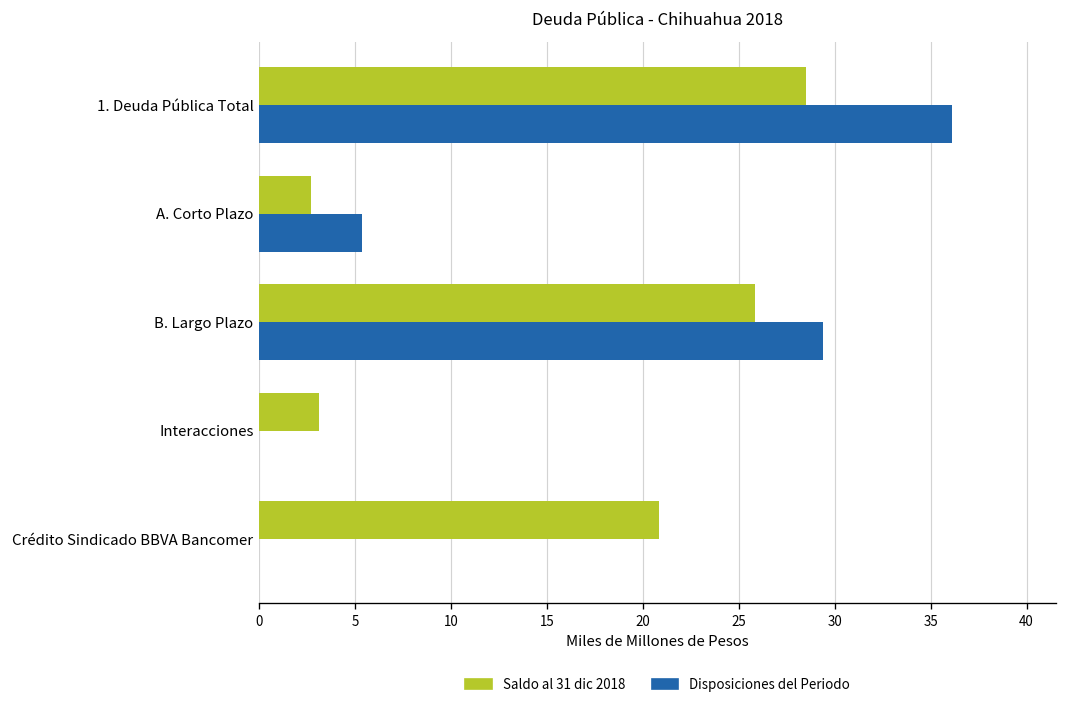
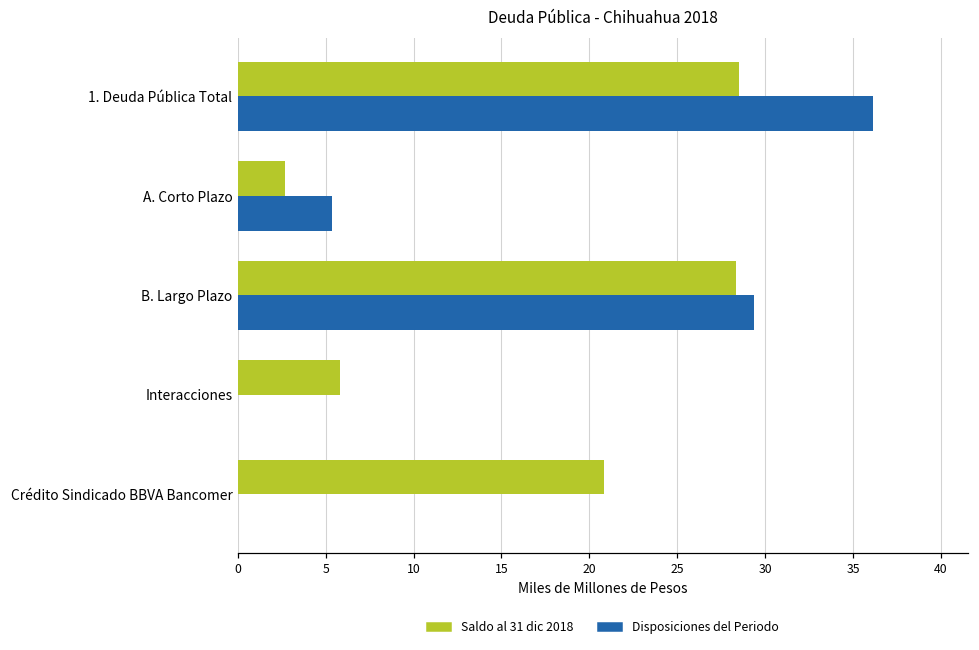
  {
    "Saldo al 31 dic 2018": {
      "1. Deuda Pública Total": 28.5,
      "A. Corto Plazo": 2.7,
-     "B. Largo Plazo": 25.8,
-     "Interacciones": 3.1,
+     "B. Largo Plazo": 28.4,
+     "Interacciones": 5.8,
      "Crédito Sindicado BBVA Bancomer": 20.9
    },
    "Disposiciones del Periodo": {
      "1. Deuda Pública Total": 36.1,
      "A. Corto Plazo": 5.4,
      "B. Largo Plazo": 29.4,
      "Interacciones": 0.0,
      "Crédito Sindicado BBVA Bancomer": 0.0
    }
  }
